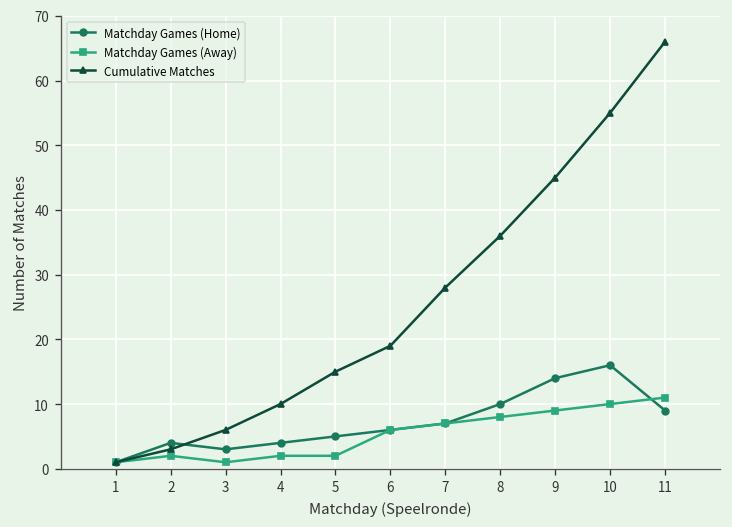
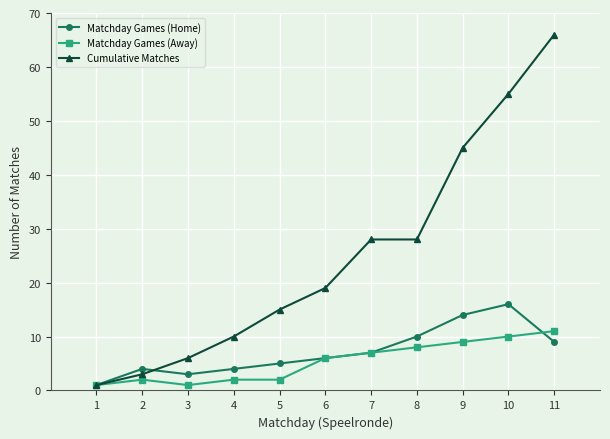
  {
    "Cumulative Matches": {
      "2": 3,
      "3": 6,
      "4": 10,
      "5": 15,
      "6": 19,
      "7": 28,
-     "8": 36,
+     "8": 28,
      "9": 45,
      "10": 55,
      "11": 66
    }
  }
